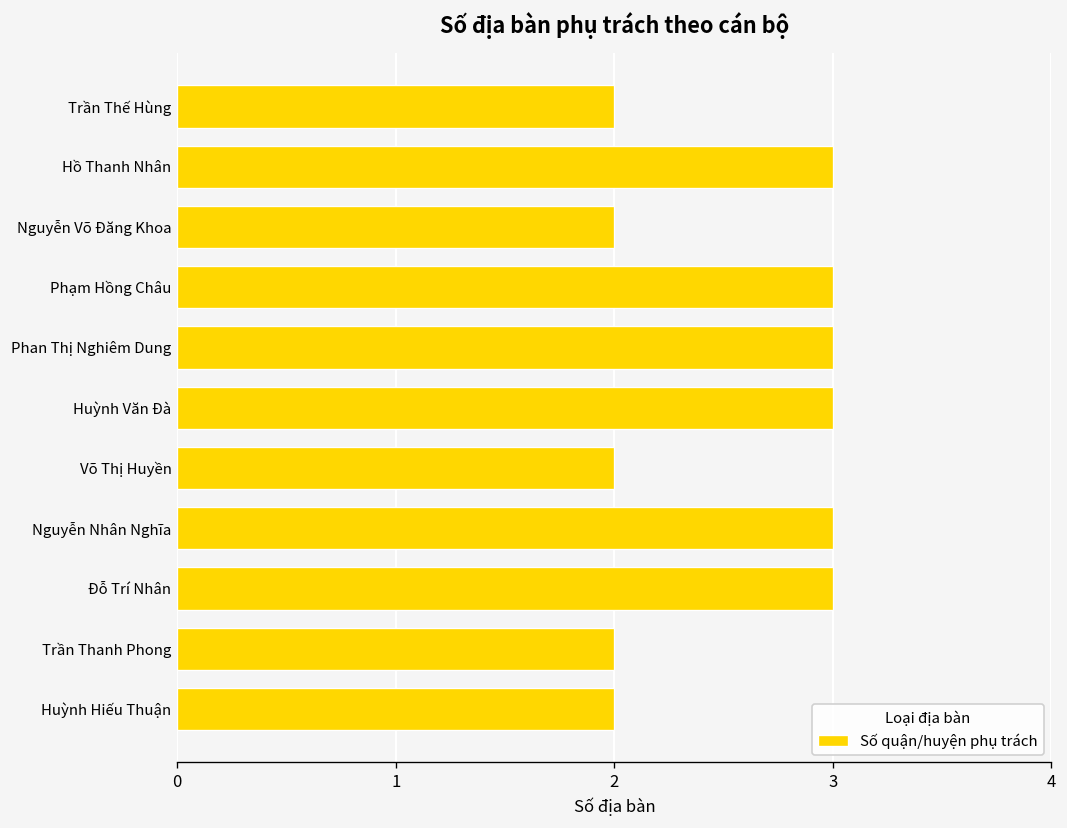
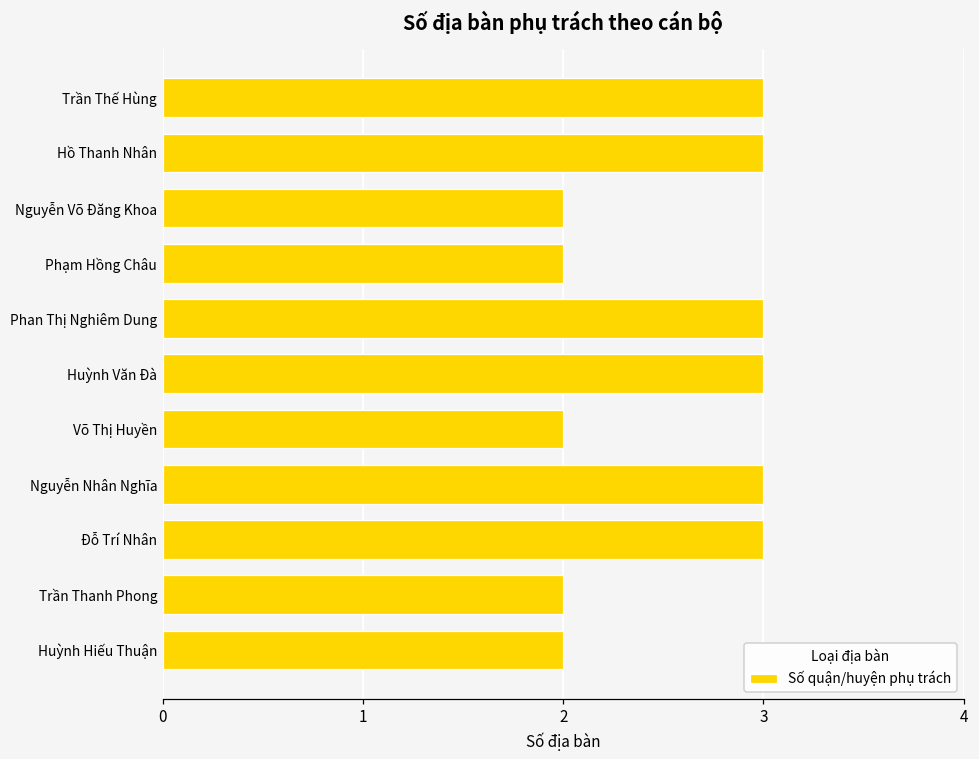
  {
-   "Trần Thế Hùng": 2,
+   "Trần Thế Hùng": 3,
    "Hồ Thanh Nhân": 3,
    "Nguyễn Võ Đăng Khoa": 2,
-   "Phạm Hồng Châu": 3,
+   "Phạm Hồng Châu": 2,
    "Phan Thị Nghiêm Dung": 3,
    "Huỳnh Văn Đà": 3,
    "Võ Thị Huyền": 2,
    "Nguyễn Nhân Nghĩa": 3,
    "Đỗ Trí Nhân": 3,
    "Trần Thanh Phong": 2,
    "Huỳnh Hiếu Thuận": 2
  }
